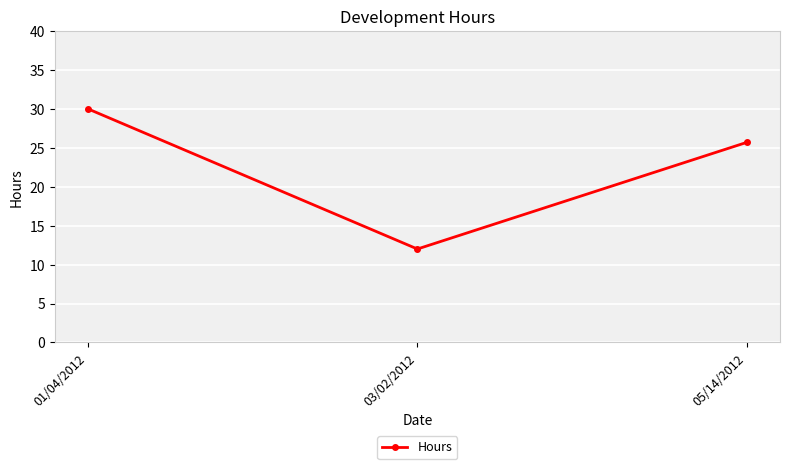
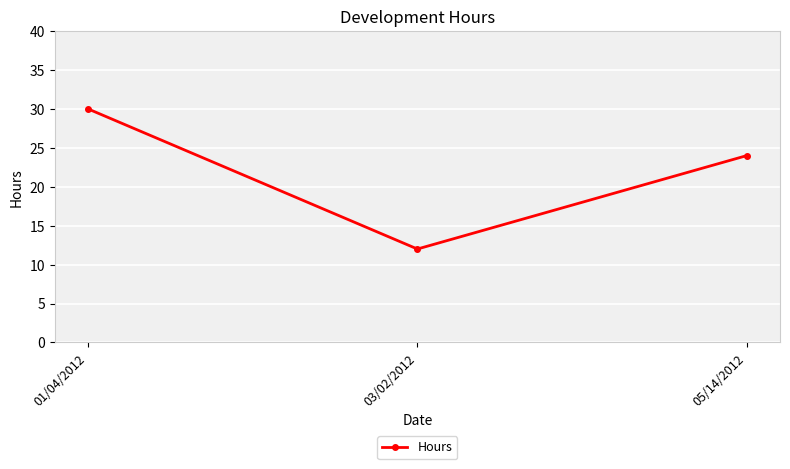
  {
    "01/04/2012": 30,
    "03/02/2012": 12,
-   "05/14/2012": 26
+   "05/14/2012": 24
  }
